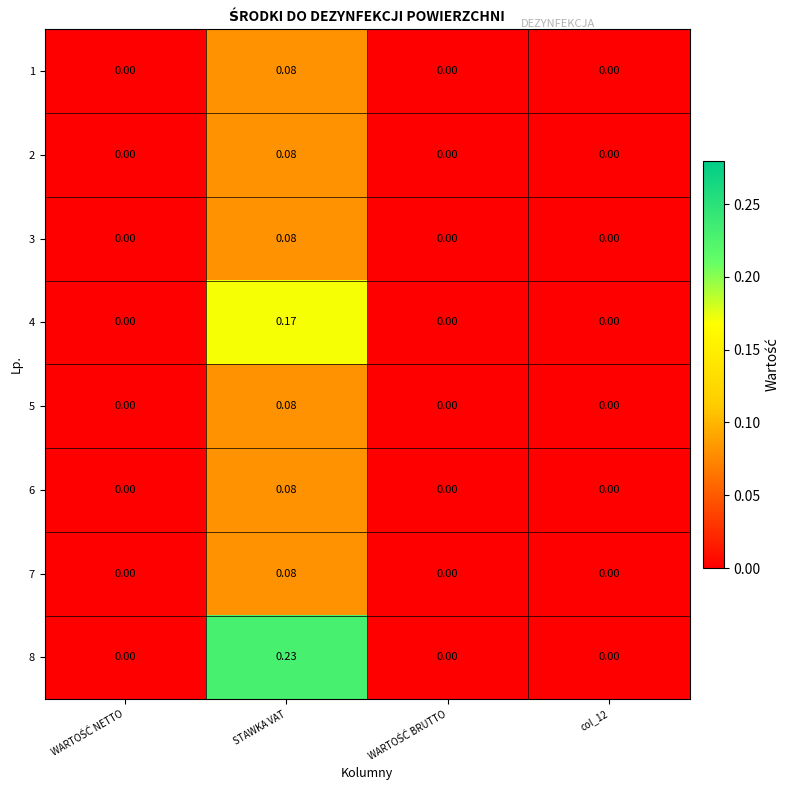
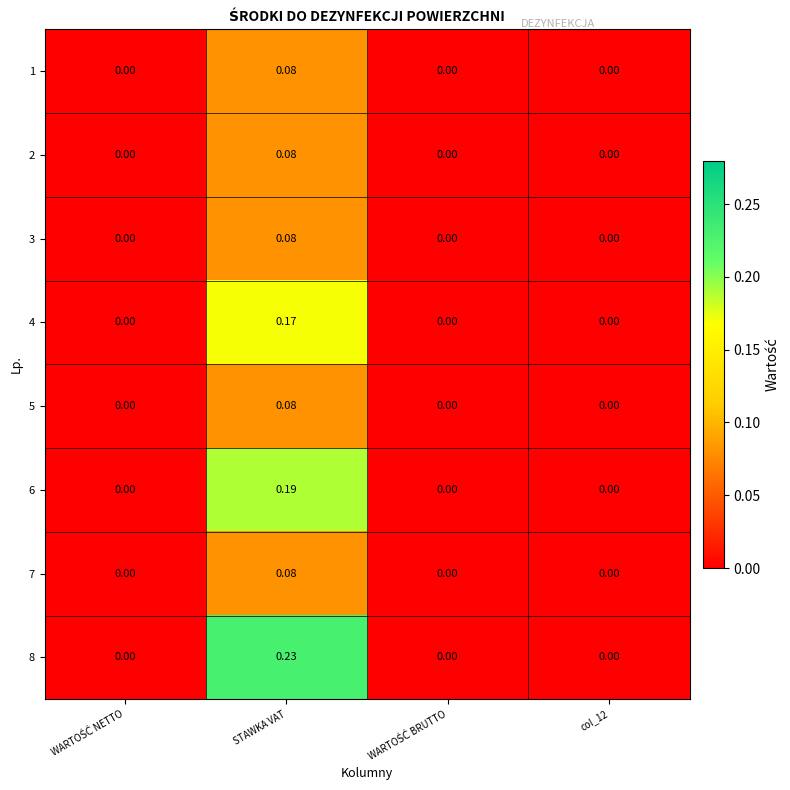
  {
    "1": {
      "WARTOŚĆ NETTO": 0.00,
      "STAWKA VAT": 0.08,
      "WARTOŚĆ BRUTTO": 0.00,
      "col_12": 0.00
    },
    "2": {
      "WARTOŚĆ NETTO": 0.00,
      "STAWKA VAT": 0.08,
      "WARTOŚĆ BRUTTO": 0.00,
      "col_12": 0.00
    },
    "3": {
      "WARTOŚĆ NETTO": 0.00,
      "STAWKA VAT": 0.08,
      "WARTOŚĆ BRUTTO": 0.00,
      "col_12": 0.00
    },
    "4": {
      "WARTOŚĆ NETTO": 0.00,
      "STAWKA VAT": 0.17,
      "WARTOŚĆ BRUTTO": 0.00,
      "col_12": 0.00
    },
    "5": {
      "WARTOŚĆ NETTO": 0.00,
      "STAWKA VAT": 0.08,
      "WARTOŚĆ BRUTTO": 0.00,
      "col_12": 0.00
    },
    "6": {
      "WARTOŚĆ NETTO": 0.00,
-     "STAWKA VAT": 0.08,
+     "STAWKA VAT": 0.19,
      "WARTOŚĆ BRUTTO": 0.00,
      "col_12": 0.00
    },
    "7": {
      "WARTOŚĆ NETTO": 0.00,
      "STAWKA VAT": 0.08,
      "WARTOŚĆ BRUTTO": 0.00,
      "col_12": 0.00
    },
    "8": {
      "WARTOŚĆ NETTO": 0.00,
      "STAWKA VAT": 0.23,
      "WARTOŚĆ BRUTTO": 0.00,
      "col_12": 0.00
    }
  }
